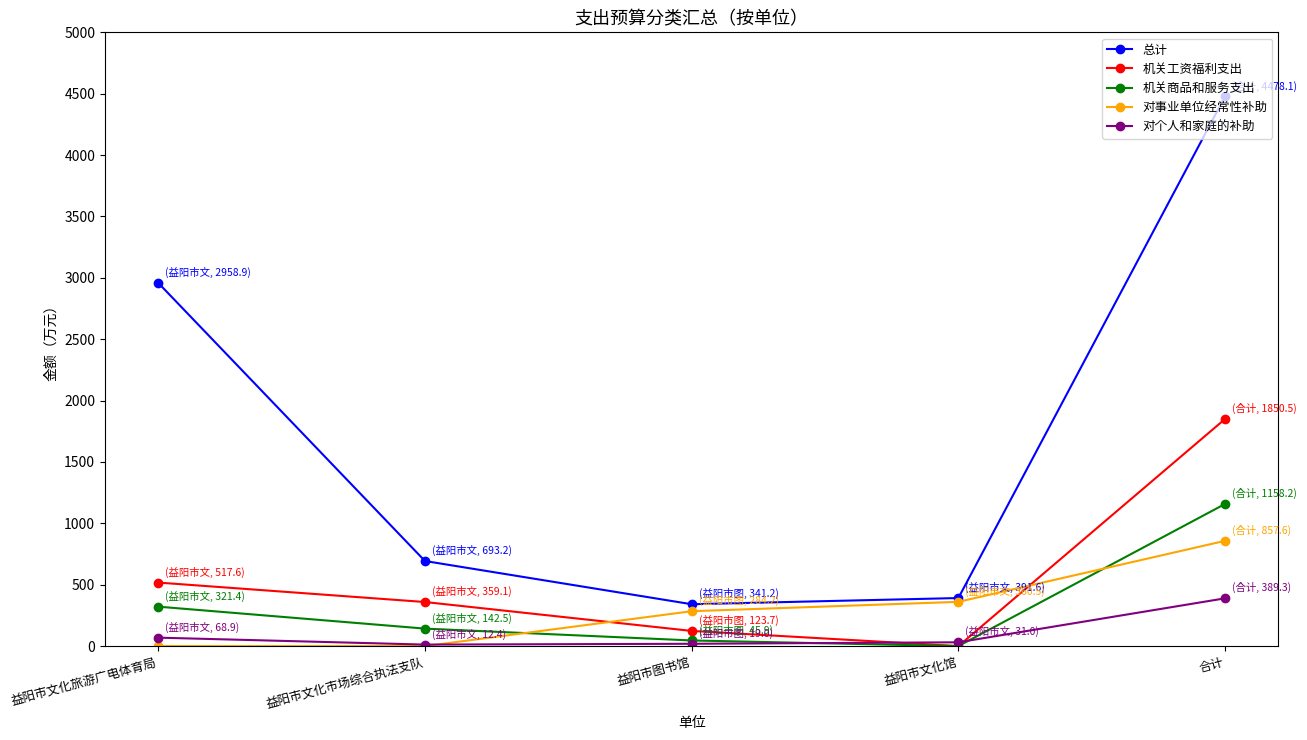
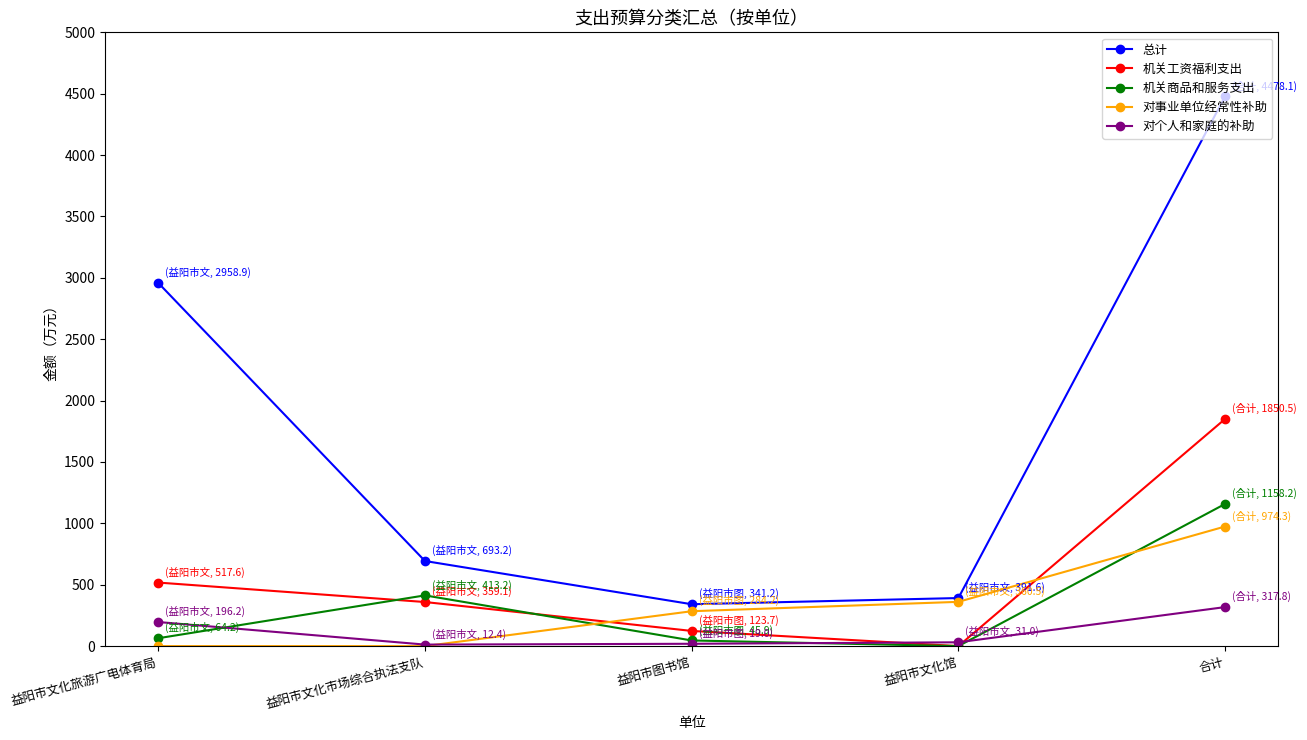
  {
    "总计": {
      "益阳市文化旅游广电体育局": 2958.9,
      "益阳市文化市场综合执法支队": 693.2
    },
    "机关工资福利支出": {
      "益阳市文化旅游广电体育局": 517.6,
      "益阳市图书馆": 123.7,
      "合计": 1850.5
    },
    "机关商品和服务支出": {
-     "益阳市文化旅游广电体育局": 321.4,
-     "益阳市文化市场综合执法支队": 142.5,
+     "益阳市文化旅游广电体育局": 64.2,
+     "益阳市文化市场综合执法支队": 413.2,
      "合计": 1158.2
    },
    "对事业单位经常性补助": {
-     "合计": 857.6
+     "合计": 974.3
    },
    "对个人和家庭的补助": {
-     "益阳市文化旅游广电体育局": 68.9,
+     "益阳市文化旅游广电体育局": 196.2,
      "益阳市文化馆": 31.0,
-     "合计": 389.3
+     "合计": 317.8
    }
  }
